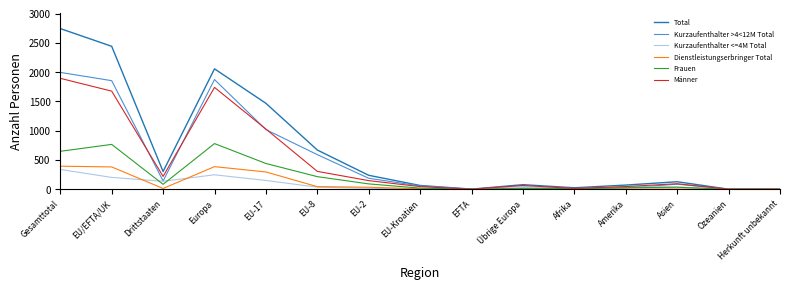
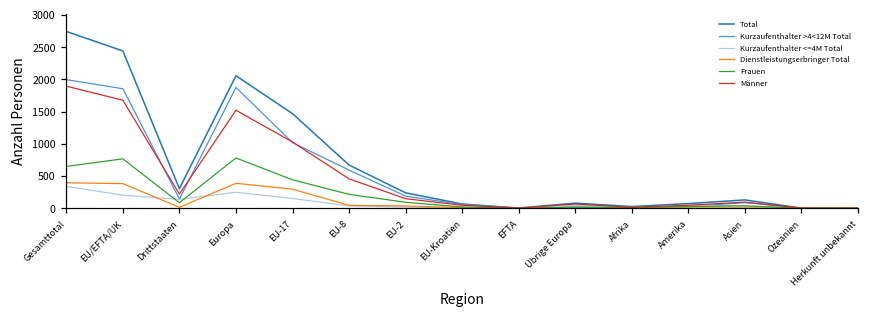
  {
    "Total": {
      "Gesamttotal": 2700,
      "EU/EFTA/UK": 2400,
      "Drittstaaten": 300,
      "Europa": 2100,
      "EU-17": 1500,
      "EU-8": 700,
      "EU-2": 200
    },
    "Kurzaufenthalter >4<12M Total": {
      "Gesamttotal": 2000,
      "EU/EFTA/UK": 1900,
      "Europa": 1900,
      "EU-8": 600
    },
    "Kurzaufenthalter <=4M Total": {
      "Gesamttotal": 300,
      "EU/EFTA/UK": 200,
      "Europa": 200,
      "EU-17": 200
    },
    "Dienstleistungserbringer Total": {
      "Gesamttotal": 400,
      "EU/EFTA/UK": 400,
      "Drittstaaten": 0,
      "Europa": 400,
      "EU-17": 300
    },
    "Frauen": {
      "Gesamttotal": 600,
      "EU/EFTA/UK": 800,
      "Drittstaaten": 100,
      "Europa": 800,
      "EU-17": 400,
      "EU-8": 200,
      "EU-2": 100
    },
    "Männer": {
      "Gesamttotal": 1900,
      "EU/EFTA/UK": 1700,
      "Drittstaaten": 200,
-     "Europa": 1700,
-     "EU-8": 300
+     "Europa": 1500,
+     "EU-8": 500
    }
  }
